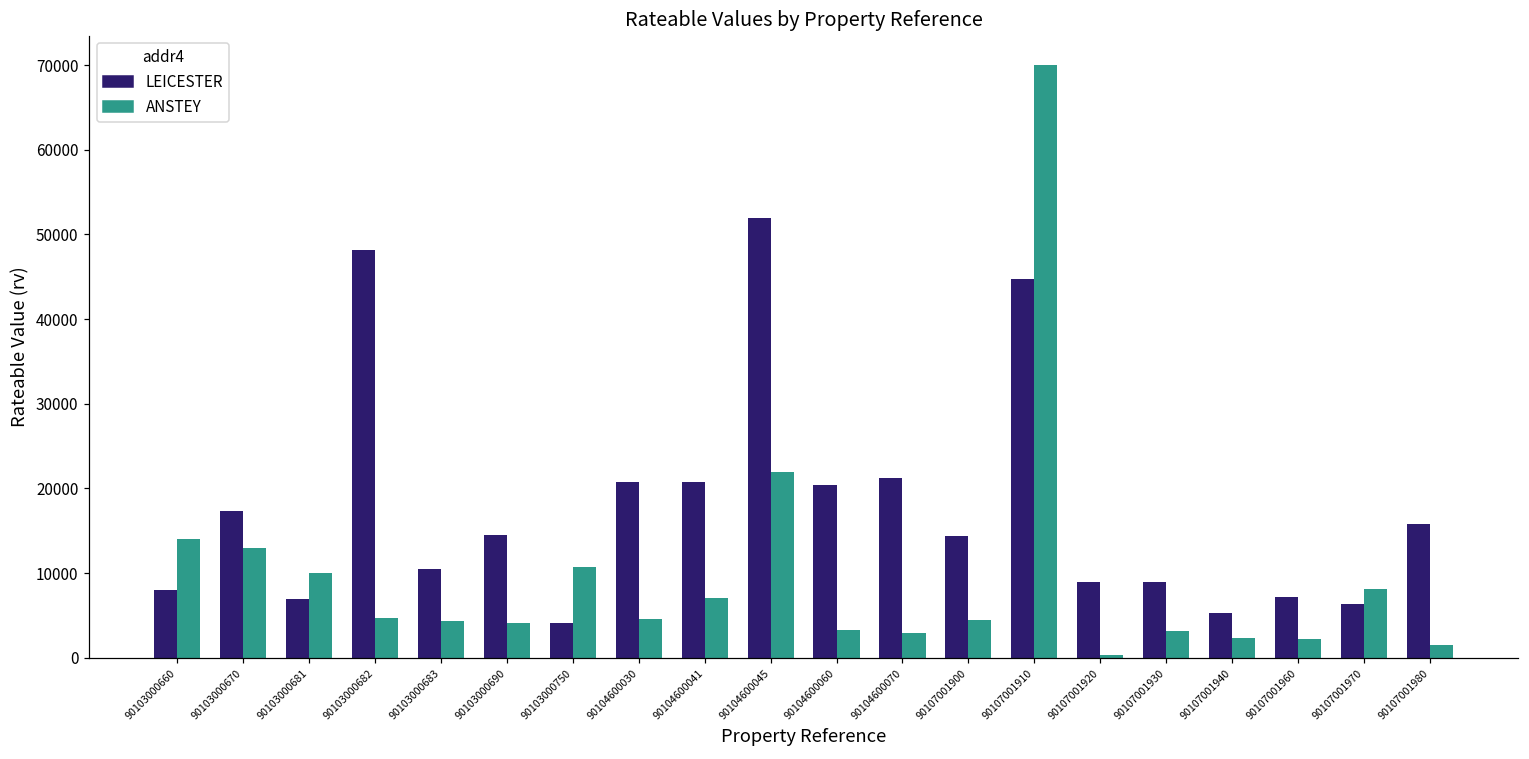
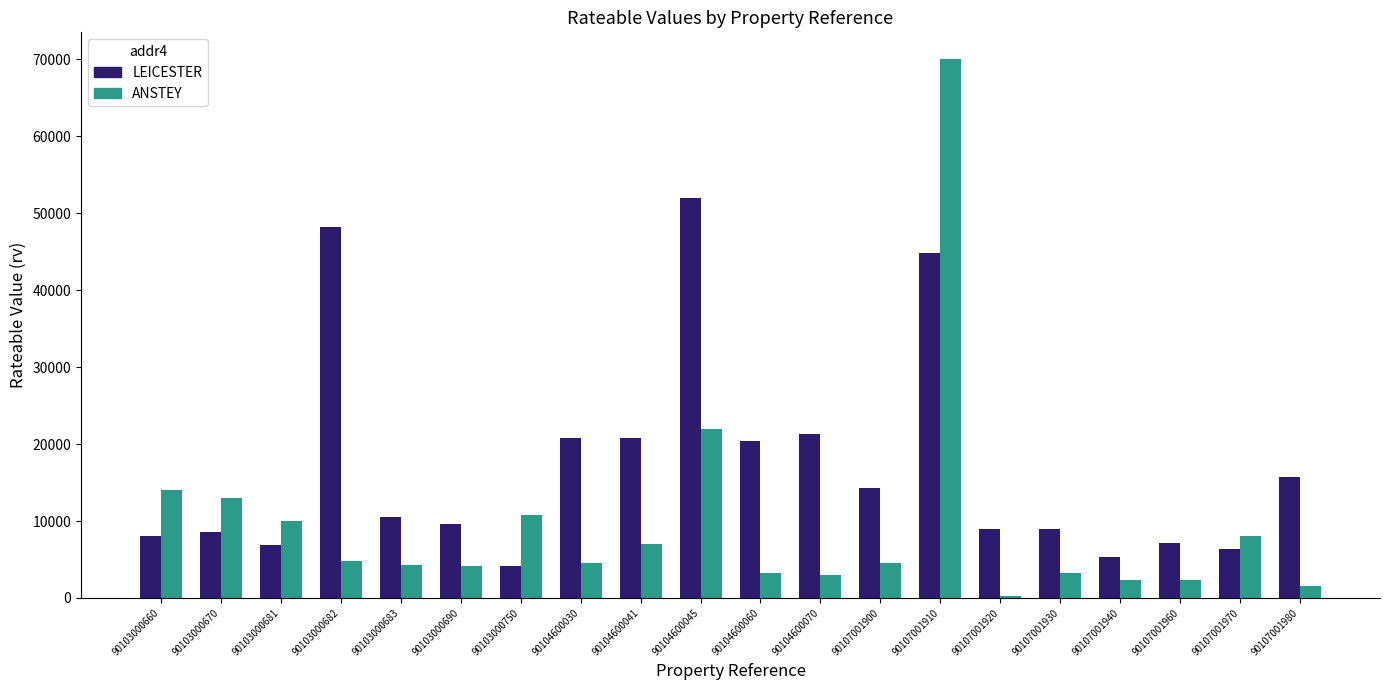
  {
    "LEICESTER": {
      "90103000660": 8000,
-     "90103000670": 17000,
+     "90103000670": 9000,
      "90103000681": 7000,
      "90103000682": 48000,
      "90103000683": 11000,
-     "90103000690": 15000,
+     "90103000690": 10000,
      "90103000750": 4000,
      "90104600030": 21000,
      "90104600041": 21000,
      "90104600045": 52000,
      "90104600060": 20000,
      "90104600070": 21000,
      "90107001900": 14000,
      "90107001910": 45000,
      "90107001920": 9000,
      "90107001930": 9000,
      "90107001940": 5000,
      "90107001960": 7000,
      "90107001970": 6000,
      "90107001980": 16000
    },
    "ANSTEY": {
      "90103000660": 14000,
      "90103000670": 13000,
      "90103000681": 10000,
      "90103000682": 5000,
      "90103000683": 4000,
      "90103000690": 4000,
      "90103000750": 11000,
      "90104600030": 5000,
      "90104600041": 7000,
      "90104600045": 22000,
      "90104600060": 3000,
      "90104600070": 3000,
      "90107001900": 5000,
      "90107001910": 70000,
      "90107001930": 3000,
      "90107001940": 2000,
      "90107001960": 2000,
      "90107001970": 8000,
      "90107001980": 1000
    }
  }
